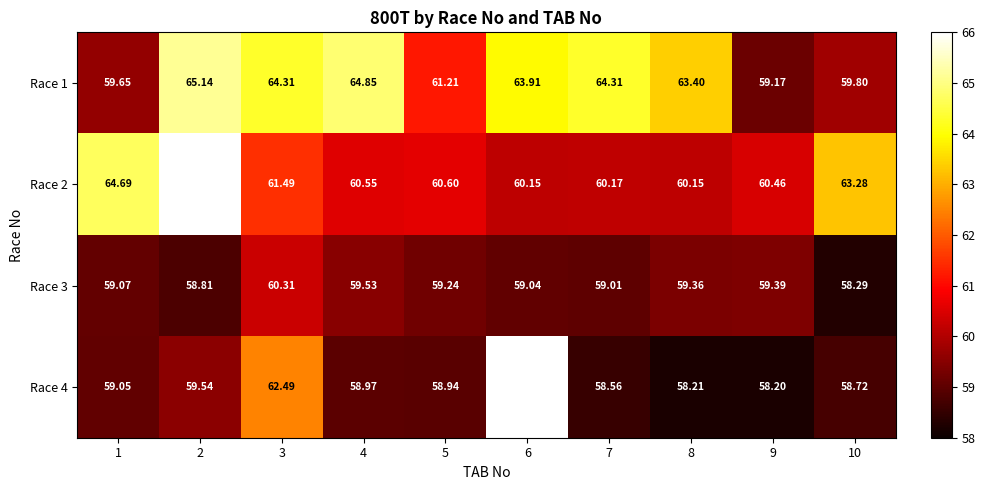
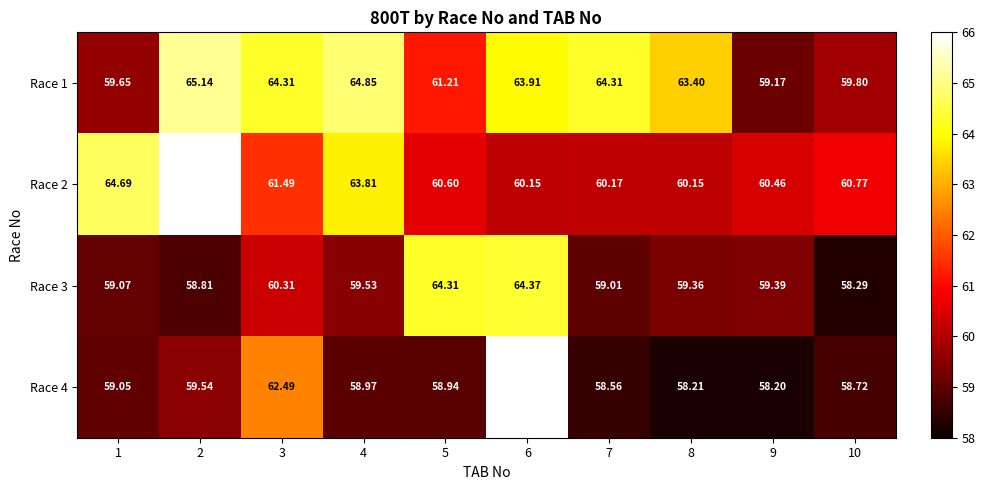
  {
    "Race 1": {
      "1": 59.65,
      "2": 65.14,
      "3": 64.31,
      "4": 64.85,
      "5": 61.21,
      "6": 63.91,
      "7": 64.31,
      "8": 63.40,
      "9": 59.17,
      "10": 59.80
    },
    "Race 2": {
      "1": 64.69,
      "3": 61.49,
-     "4": 60.55,
+     "4": 63.81,
      "5": 60.60,
      "6": 60.15,
      "7": 60.17,
      "8": 60.15,
      "9": 60.46,
-     "10": 63.28
+     "10": 60.77
    },
    "Race 3": {
      "1": 59.07,
      "2": 58.81,
      "3": 60.31,
      "4": 59.53,
-     "5": 59.24,
-     "6": 59.04,
+     "5": 64.31,
+     "6": 64.37,
      "7": 59.01,
      "8": 59.36,
      "9": 59.39,
      "10": 58.29
    },
    "Race 4": {
      "1": 59.05,
      "2": 59.54,
      "3": 62.49,
      "4": 58.97,
      "5": 58.94,
      "7": 58.56,
      "8": 58.21,
      "9": 58.20,
      "10": 58.72
    }
  }
